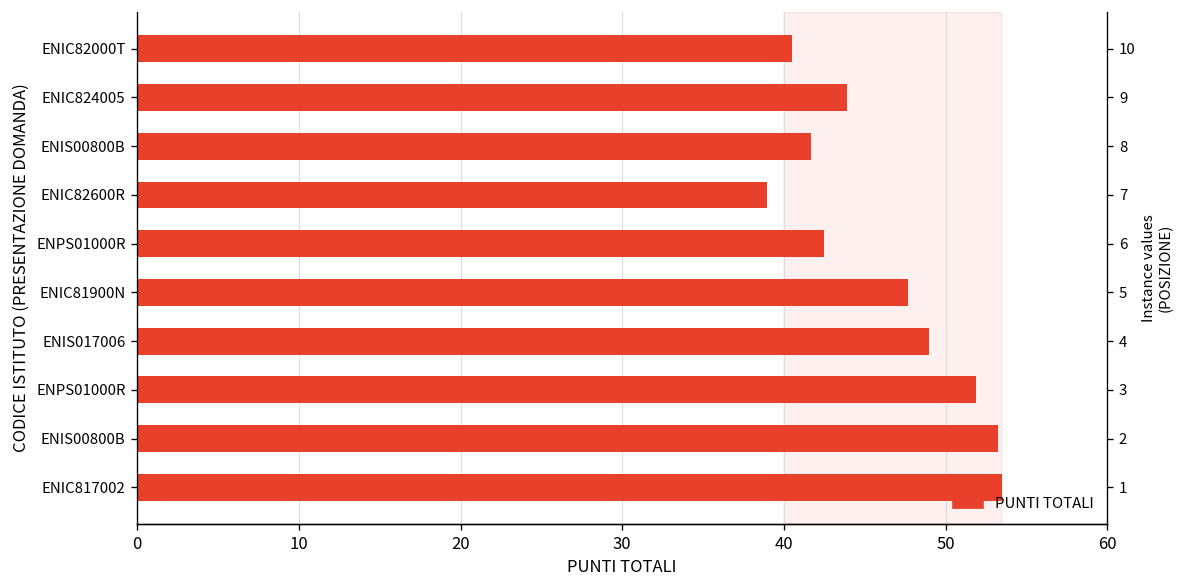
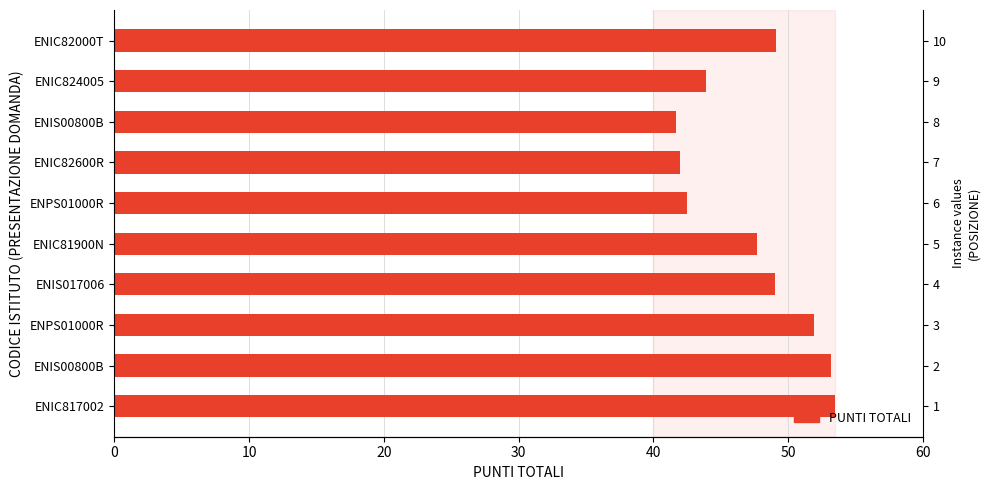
  {
-   "ENIC82000T": 40.5,
+   "ENIC82000T": 49.1,
    "ENIC824005": 43.9,
-   "ENIC82600R": 39.0,
+   "ENIC82600R": 42.0,
    "ENIC81900N": 47.7,
    "ENIS017006": 49.0,
    "ENIC817002": 53.5
  }
